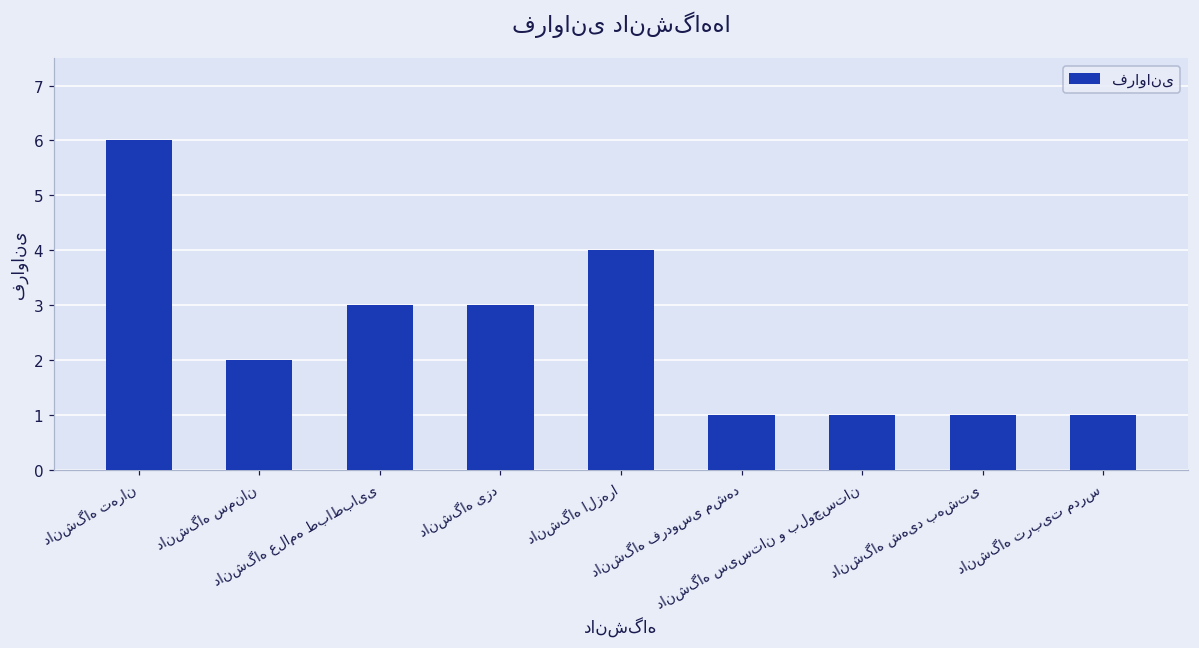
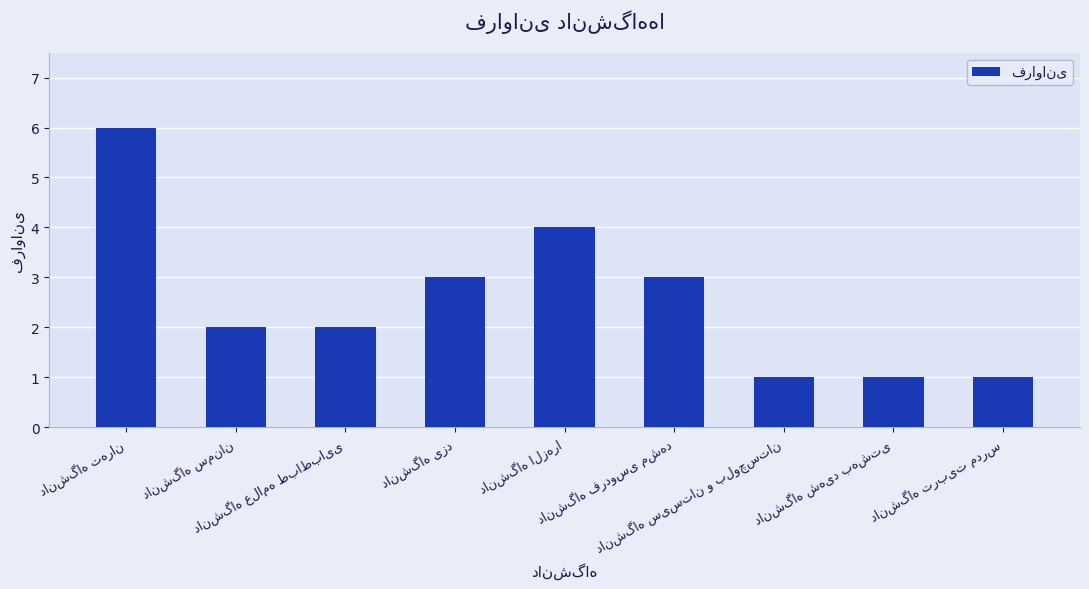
  {
    "دانشگاه تهران": 6,
    "دانشگاه سمنان": 2,
-   "دانشگاه علامه طباطبایی": 3,
+   "دانشگاه علامه طباطبایی": 2,
    "دانشگاه یزد": 3,
    "دانشگاه الزهرا": 4,
-   "دانشگاه فردوسی مشهد": 1,
+   "دانشگاه فردوسی مشهد": 3,
    "دانشگاه سیستان و بلوچستان": 1,
    "دانشگاه شهید بهشتی": 1,
    "دانشگاه تربیت مدرس": 1
  }
